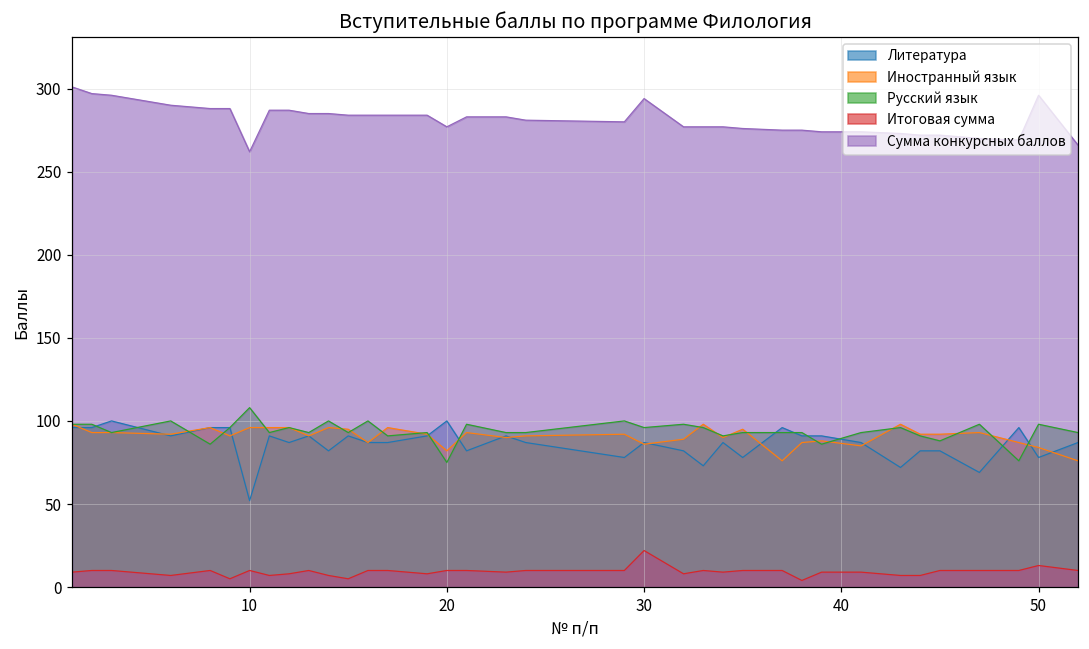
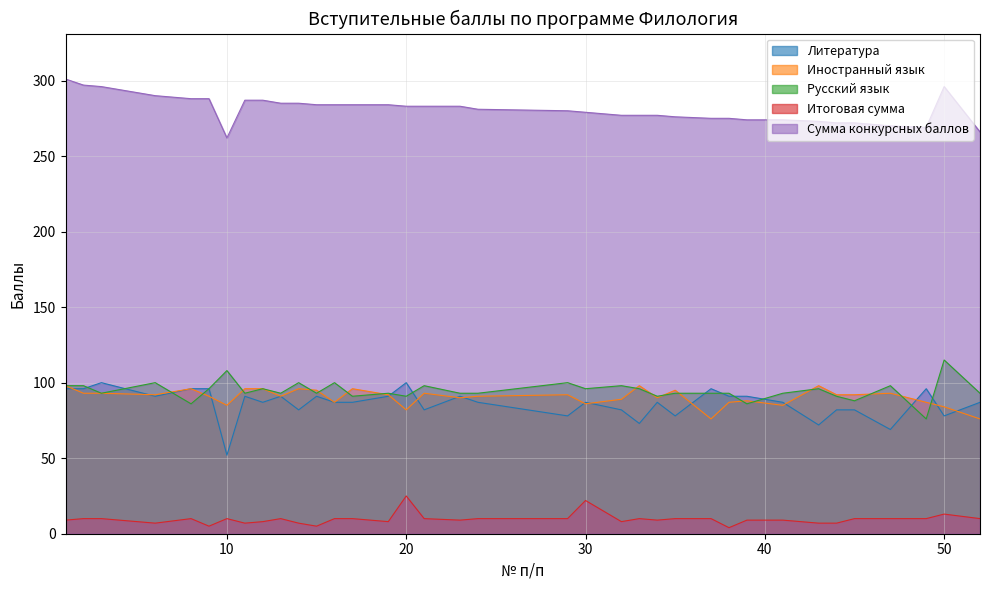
  {
    "Литература": {
      "10": 52,
      "20": 100,
      "50": 78
    },
    "Иностранный язык": {
-     "10": 96,
+     "10": 85,
      "20": 82,
      "50": 84
    },
    "Русский язык": {
      "10": 108,
-     "20": 75,
+     "20": 91,
      "30": 96,
-     "50": 98
+     "50": 115
    },
    "Итоговая сумма": {
      "10": 10,
-     "20": 10,
+     "20": 25,
      "30": 22,
      "50": 13
    },
    "Сумма конкурсных баллов": {
      "10": 262,
-     "20": 277,
-     "30": 294
+     "20": 283,
+     "30": 279
    }
  }
